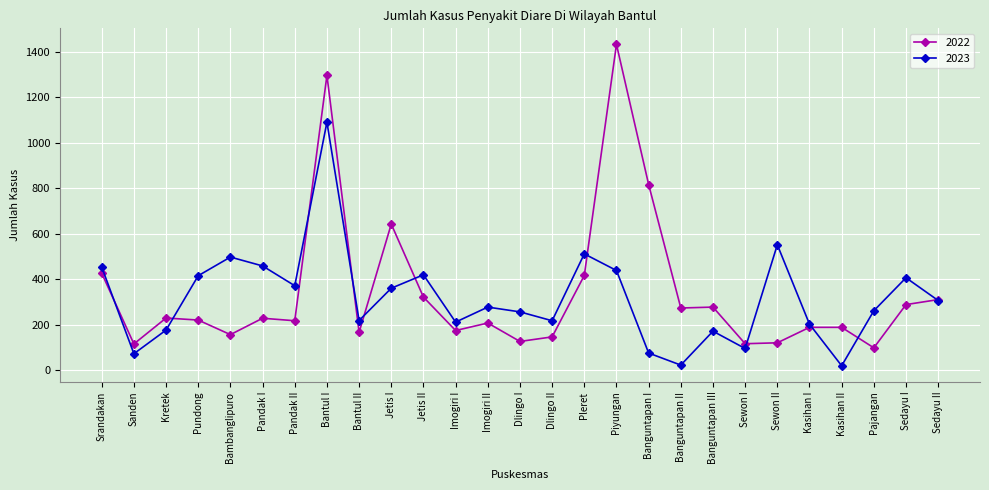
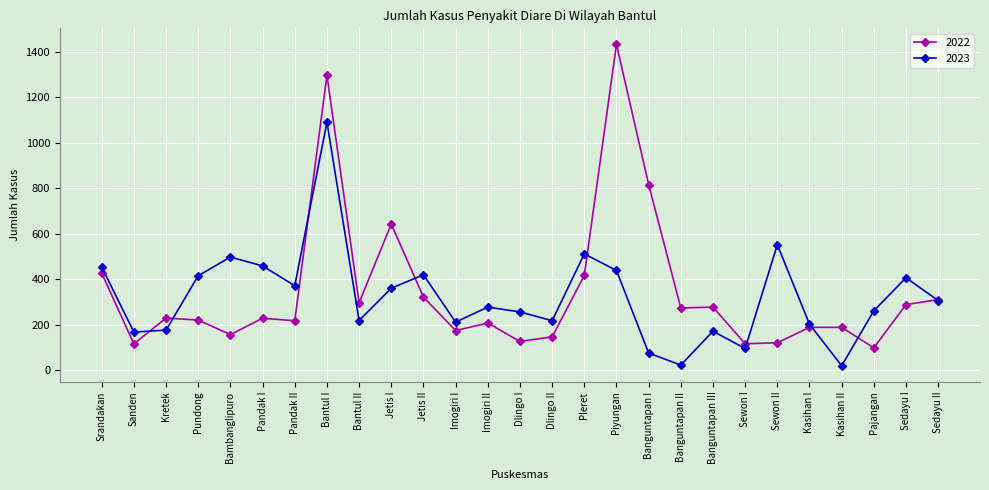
  {
    "2022": {
      "Srandakan": 430,
      "Sanden": 120,
      "Kretek": 230,
      "Pundong": 220,
      "Bambanglipuro": 160,
      "Pandak I": 230,
      "Pandak II": 220,
      "Bantul I": 1300,
-     "Bantul II": 170,
+     "Bantul II": 300,
      "Jetis I": 640,
      "Jetis II": 320,
      "Imogiri I": 170,
      "Imogiri II": 210,
      "Dlingo I": 130,
      "Dlingo II": 150,
      "Pleret": 420,
      "Piyungan": 1430,
      "Banguntapan I": 820,
      "Banguntapan II": 270,
      "Banguntapan III": 280,
      "Sewon I": 120,
      "Sewon II": 120,
      "Kasihan I": 190,
      "Kasihan II": 190,
      "Pajangan": 100,
      "Sedayu I": 290
    },
    "2023": {
      "Srandakan": 450,
-     "Sanden": 70,
+     "Sanden": 170,
      "Kretek": 180,
      "Pundong": 420,
      "Bambanglipuro": 500,
      "Pandak I": 460,
      "Pandak II": 370,
      "Bantul I": 1090,
      "Bantul II": 220,
      "Jetis I": 360,
      "Jetis II": 420,
      "Imogiri I": 210,
      "Imogiri II": 280,
      "Dlingo I": 260,
      "Dlingo II": 220,
      "Pleret": 510,
      "Piyungan": 440,
      "Banguntapan I": 80,
      "Banguntapan II": 20,
      "Banguntapan III": 170,
      "Sewon I": 100,
      "Sewon II": 550,
      "Kasihan I": 200,
      "Kasihan II": 20,
      "Pajangan": 260,
      "Sedayu I": 410
    }
  }
